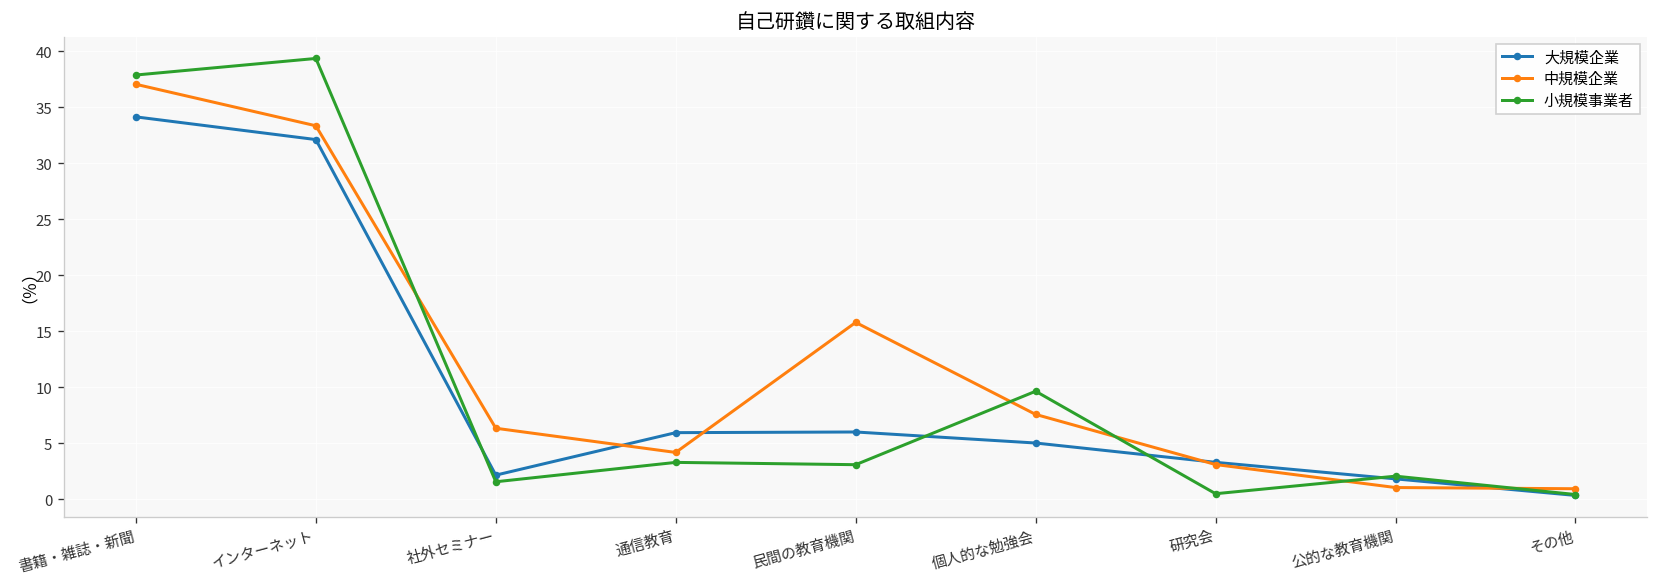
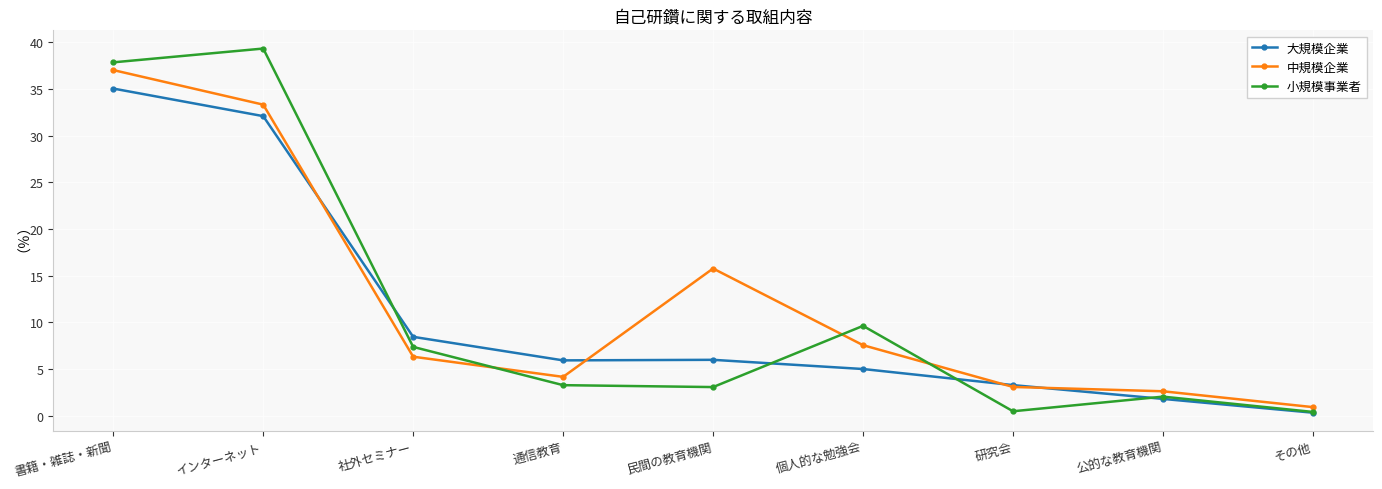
  {
    "大規模企業": {
-     "書籍・雑誌・新聞": 34,
+     "書籍・雑誌・新聞": 35,
      "インターネット": 32,
-     "社外セミナー": 2,
+     "社外セミナー": 8,
      "通信教育": 6,
      "民間の教育機関": 6,
      "個人的な勉強会": 5
    },
    "中規模企業": {
      "書籍・雑誌・新聞": 37,
      "インターネット": 33,
      "社外セミナー": 6,
      "通信教育": 4,
      "民間の教育機関": 16,
      "個人的な勉強会": 8,
-     "公的な教育機関": 1,
+     "公的な教育機関": 3,
      "その他": 1
    },
    "小規模事業者": {
      "書籍・雑誌・新聞": 38,
      "インターネット": 39,
-     "社外セミナー": 2,
+     "社外セミナー": 7,
      "通信教育": 3,
      "民間の教育機関": 3,
      "個人的な勉強会": 10,
      "研究会": 0
    }
  }
